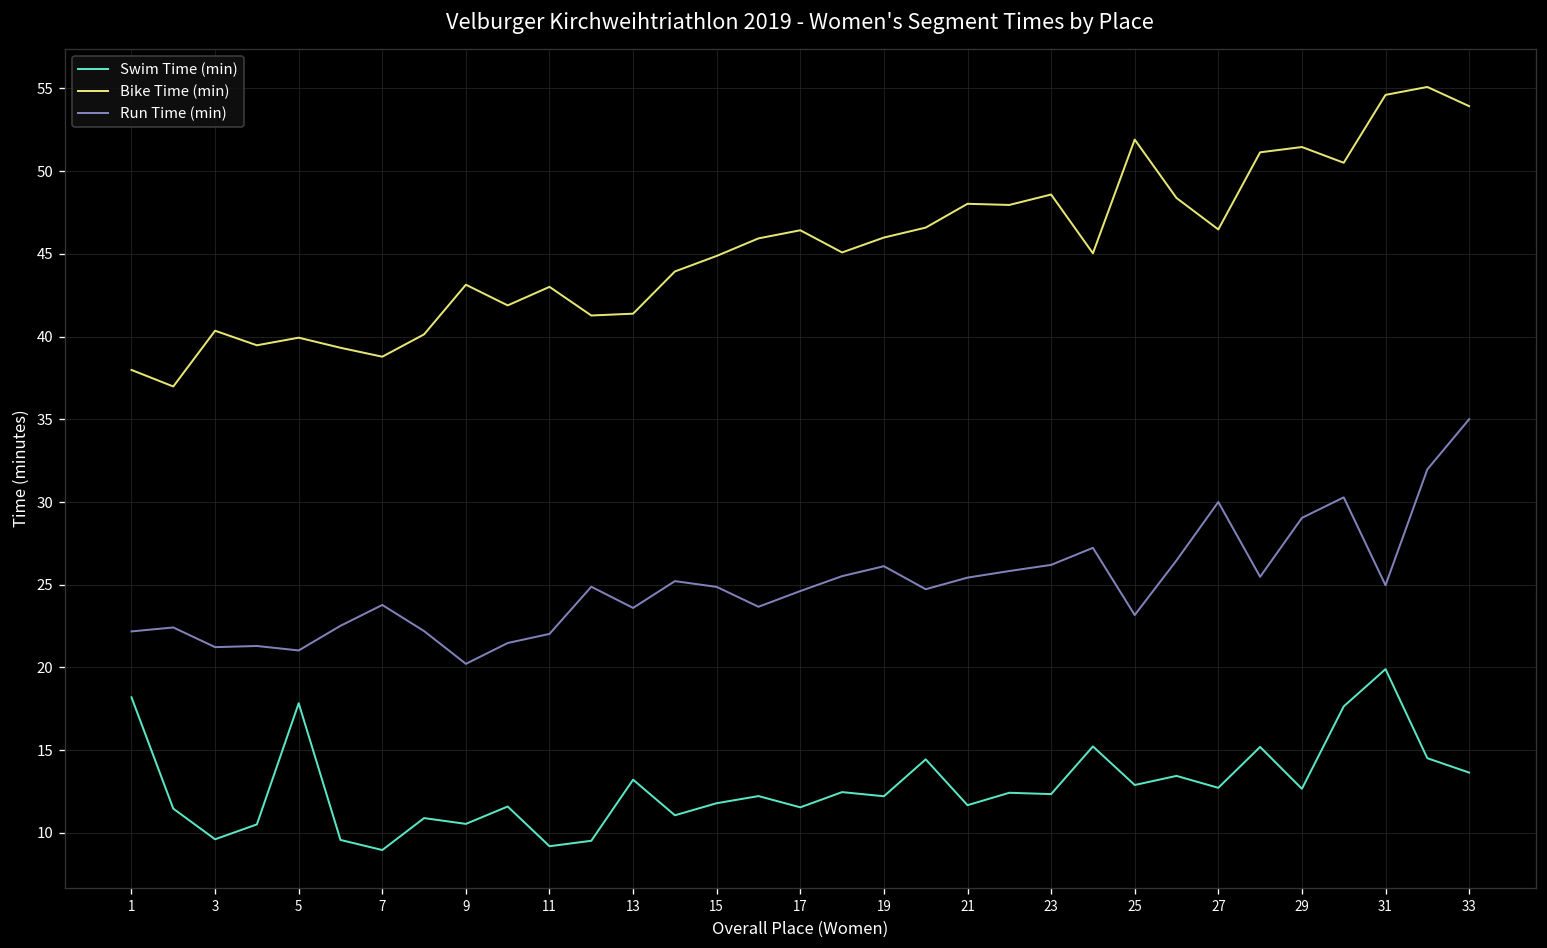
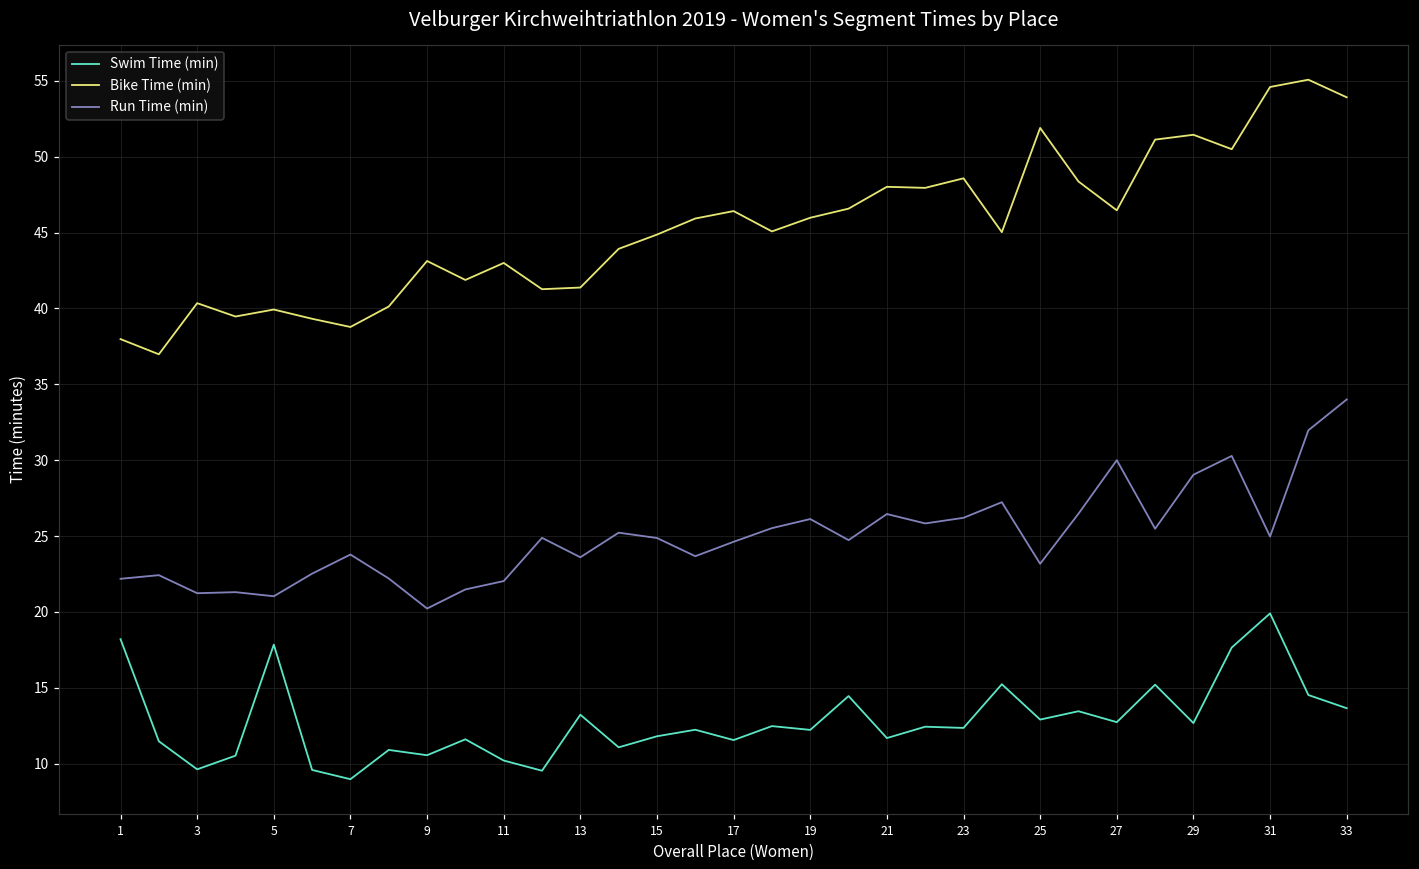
  {
    "Swim Time (min)": {
      "1": 18.2,
      "3": 9.6,
      "5": 17.8,
      "7": 9.0,
      "9": 10.6,
-     "11": 9.2,
+     "11": 10.2,
      "13": 13.2,
      "15": 11.8,
      "17": 11.6,
      "19": 12.2,
      "21": 11.7,
      "23": 12.4,
      "25": 12.9,
      "27": 12.7,
      "29": 12.7,
      "31": 19.9,
      "33": 13.7
    },
    "Bike Time (min)": {
      "1": 38.0,
      "3": 40.4,
      "5": 39.9,
      "7": 38.8,
      "9": 43.1,
      "11": 43.0,
      "13": 41.4,
      "15": 44.9,
      "17": 46.4,
      "19": 46.0,
      "21": 48.0,
      "23": 48.6,
      "25": 51.9,
      "27": 46.5,
      "29": 51.5,
      "31": 54.6,
      "33": 53.9
    },
    "Run Time (min)": {
      "1": 22.2,
      "3": 21.2,
      "5": 21.0,
      "7": 23.8,
      "9": 20.2,
      "11": 22.0,
      "13": 23.6,
      "15": 24.9,
      "17": 24.6,
      "19": 26.1,
-     "21": 25.4,
+     "21": 26.5,
      "23": 26.2,
      "25": 23.2,
      "27": 30.0,
      "29": 29.0,
      "31": 25.0,
-     "33": 35
+     "33": 34
    }
  }
